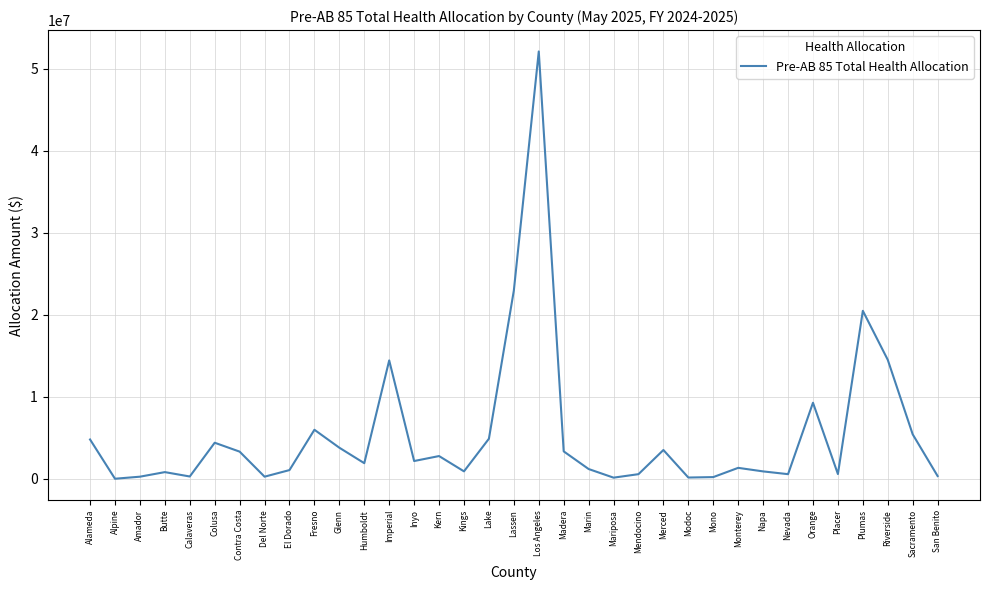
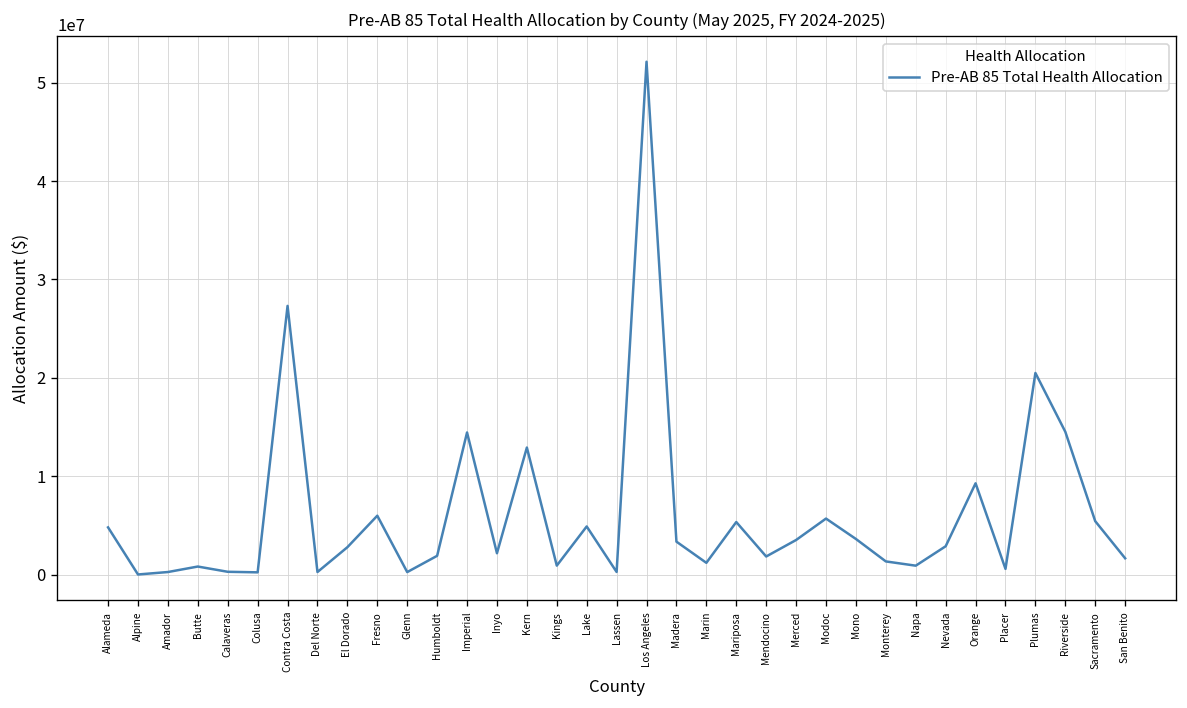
  {
    "Alameda": 5000000,
    "Alpine": 0,
    "Amador": 0,
    "Butte": 1000000,
    "Calaveras": 0,
-   "Colusa": 4000000,
-   "Contra Costa": 3000000,
+   "Colusa": 0,
+   "Contra Costa": 27000000,
    "Del Norte": 0,
-   "El Dorado": 1000000,
+   "El Dorado": 3000000,
    "Fresno": 6000000,
-   "Glenn": 4000000,
+   "Glenn": 0,
    "Humboldt": 2000000,
    "Imperial": 14000000,
    "Inyo": 2000000,
-   "Kern": 3000000,
+   "Kern": 13000000,
    "Kings": 1000000,
    "Lake": 5000000,
-   "Lassen": 23000000,
+   "Lassen": 0,
    "Los Angeles": 52000000,
    "Madera": 3000000,
    "Marin": 1000000,
-   "Mariposa": 0,
-   "Mendocino": 1000000,
+   "Mariposa": 5000000,
+   "Mendocino": 2000000,
    "Merced": 4000000,
-   "Modoc": 0,
-   "Mono": 0,
+   "Modoc": 6000000,
+   "Mono": 4000000,
    "Monterey": 1000000,
    "Napa": 1000000,
-   "Nevada": 1000000,
+   "Nevada": 3000000,
    "Orange": 9000000,
    "Placer": 1000000,
    "Plumas": 20000000,
    "Riverside": 15000000,
    "Sacramento": 5000000,
-   "San Benito": 0
+   "San Benito": 2000000
  }
